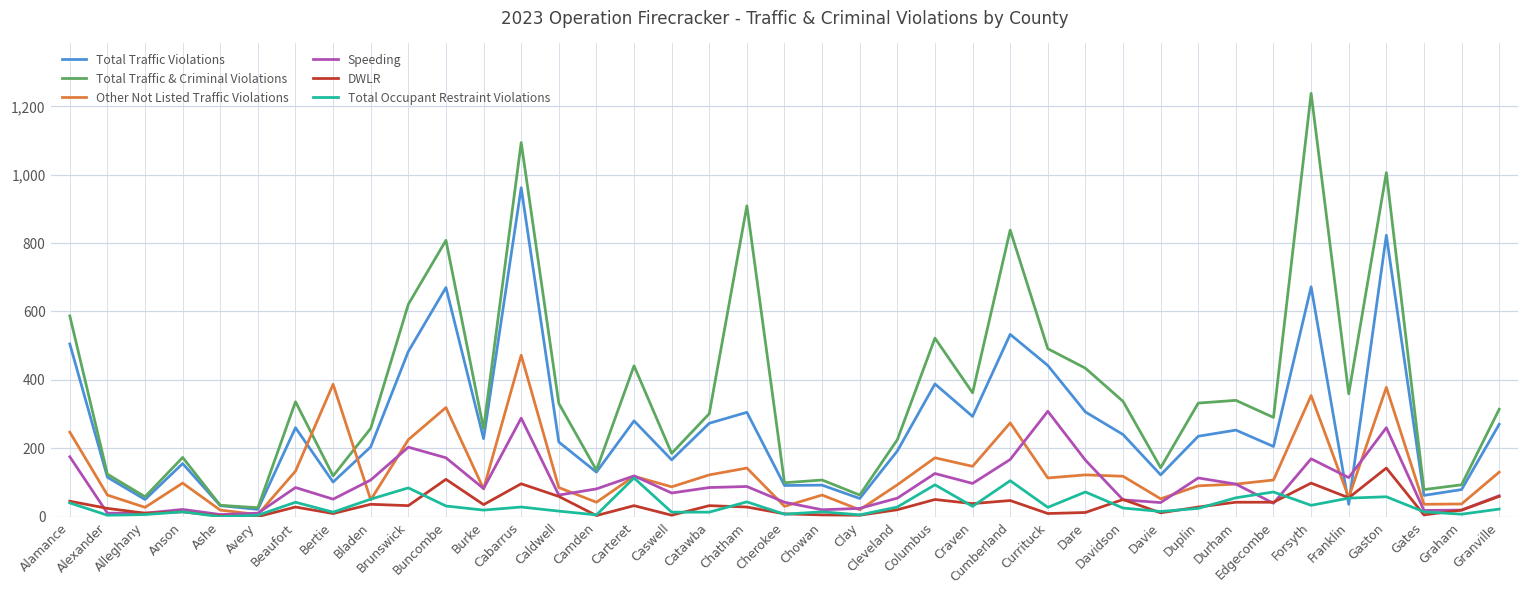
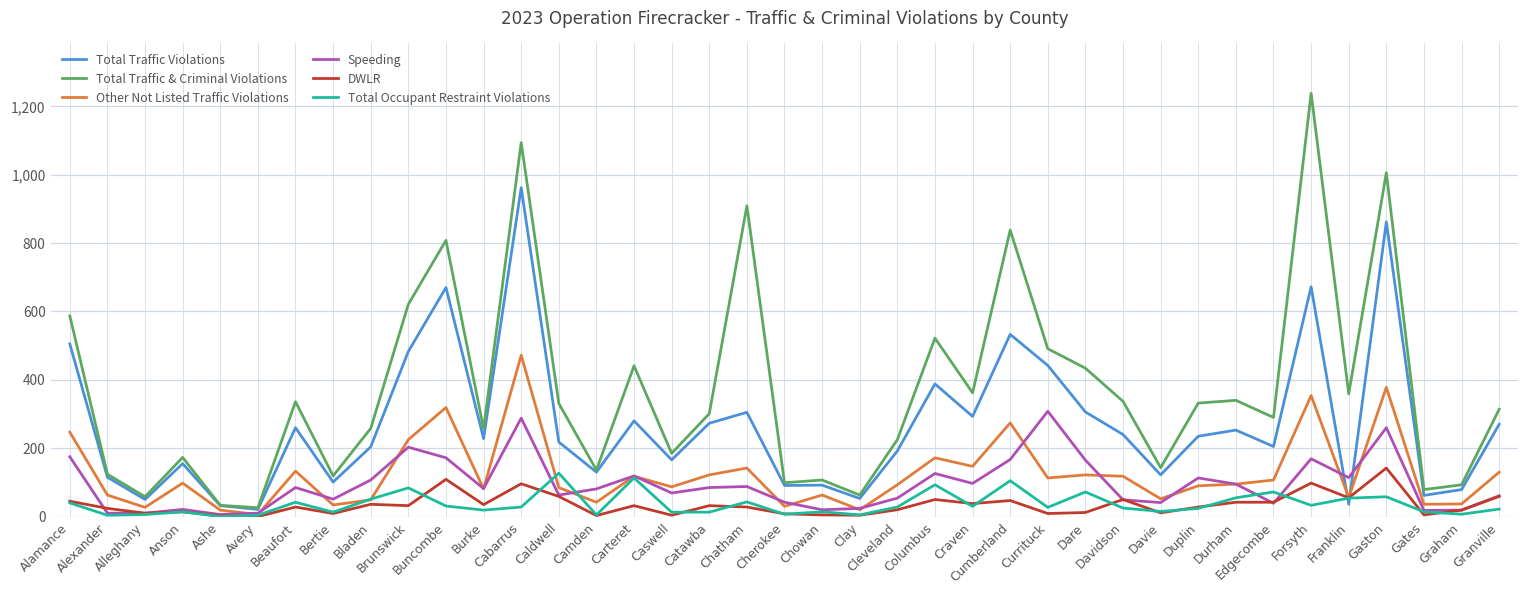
  {
    "Total Traffic Violations": {
      "Alamance": "510",
      "Alexander": "120",
      "Anson": "160",
      "Beaufort": "260",
      "Bertie": "100",
      "Bladen": "200",
      "Brunswick": "480",
      "Buncombe": "670",
      "Burke": "230",
      "Cabarrus": "960",
      "Caldwell": "220",
      "Carteret": "280",
      "Caswell": "170",
      "Catawba": "270",
      "Chatham": "310",
      "Chowan": "90",
      "Clay": "50",
      "Cleveland": "190",
      "Columbus": "390",
      "Craven": "290",
      "Cumberland": "530",
      "Currituck": "440",
      "Dare": "310",
      "Davidson": "240",
      "Davie": "120",
      "Duplin": "240",
      "Durham": "250",
      "Edgecombe": "210",
      "Forsyth": "670",
      "Franklin": "40",
-     "Gaston": "820",
+     "Gaston": "860",
      "Gates": "60",
      "Graham": "80",
      "Granville": "270"
    },
    "Total Traffic & Criminal Violations": {
      "Alamance": "590",
      "Alexander": "120",
      "Anson": "170",
      "Beaufort": "340",
      "Bertie": "120",
      "Bladen": "260",
      "Brunswick": "620",
      "Buncombe": "810",
      "Burke": "260",
      "Cabarrus": "1,090",
      "Caldwell": "330",
      "Carteret": "440",
      "Caswell": "190",
      "Catawba": "300",
      "Chatham": "910",
      "Chowan": "110",
      "Clay": "60",
      "Cleveland": "230",
      "Columbus": "520",
      "Craven": "360",
      "Cumberland": "840",
      "Currituck": "490",
      "Dare": "430",
      "Davidson": "340",
      "Davie": "140",
      "Duplin": "330",
      "Durham": "340",
      "Edgecombe": "290",
      "Forsyth": "1,240",
      "Franklin": "360",
      "Gaston": "1,010",
      "Gates": "80",
      "Graham": "90",
      "Granville": "310"
    },
    "Other Not Listed Traffic Violations": {
      "Alamance": "250",
      "Alexander": "60",
      "Alleghany": "30",
      "Anson": "100",
      "Ashe": "20",
      "Beaufort": "130",
-     "Bertie": "390",
+     "Bertie": "30",
      "Brunswick": "230",
      "Buncombe": "320",
      "Cabarrus": "470",
      "Caldwell": "90",
      "Camden": "40",
      "Caswell": "90",
      "Catawba": "120",
      "Chatham": "140",
      "Cherokee": "30",
      "Chowan": "60",
      "Cleveland": "90",
      "Columbus": "170",
      "Craven": "150",
      "Cumberland": "270",
      "Currituck": "110",
      "Dare": "120",
      "Davidson": "120",
      "Davie": "50",
      "Duplin": "90",
      "Edgecombe": "110",
      "Forsyth": "350",
      "Gaston": "380",
      "Gates": "40",
      "Graham": "40",
      "Granville": "130"
    },
    "Speeding": {
      "Alamance": "180",
      "Beaufort": "90",
      "Bertie": "50",
      "Bladen": "110",
      "Brunswick": "200",
      "Buncombe": "170",
      "Cabarrus": "290",
      "Camden": "80",
      "Caswell": "70",
      "Catawba": "90",
      "Chatham": "90",
      "Cherokee": "40",
      "Cleveland": "50",
      "Columbus": "130",
      "Craven": "100",
      "Cumberland": "170",
      "Currituck": "310",
      "Dare": "170",
      "Davie": "40",
      "Duplin": "110",
      "Forsyth": "170",
      "Franklin": "110",
      "Gaston": "260"
    },
    "DWLR": {
      "Alexander": "20",
      "Beaufort": "30",
      "Bladen": "40",
      "Brunswick": "30",
      "Buncombe": "110",
      "Burke": "40",
      "Cabarrus": "100",
      "Carteret": "30",
      "Caswell": "0",
      "Catawba": "30",
      "Chatham": "30",
      "Chowan": "10",
      "Columbus": "50",
      "Cumberland": "50",
      "Currituck": "10",
      "Dare": "10",
      "Durham": "40",
      "Forsyth": "100",
      "Gaston": "140",
      "Gates": "10"
    },
    "Total Occupant Restraint Violations": {
      "Beaufort": "40",
      "Brunswick": "80",
      "Buncombe": "30",
      "Burke": "20",
      "Cabarrus": "30",
-     "Caldwell": "20",
+     "Caldwell": "130",
      "Caswell": "10",
      "Catawba": "10",
      "Chatham": "40",
      "Columbus": "90",
      "Cumberland": "110",
      "Currituck": "30",
      "Dare": "70",
      "Davidson": "30",
      "Durham": "60",
      "Edgecombe": "70",
      "Forsyth": "30",
      "Gaston": "60",
      "Graham": "10",
      "Granville": "20"
    }
  }
